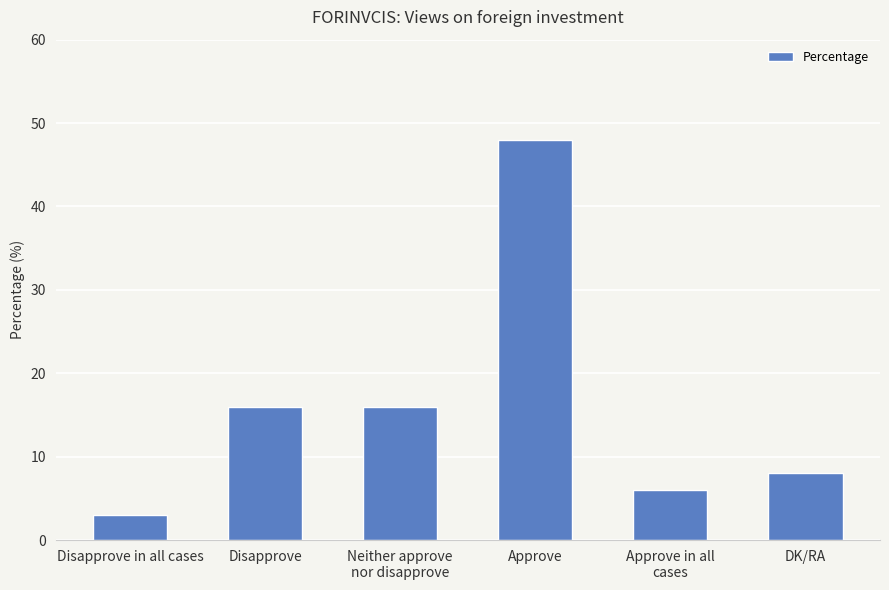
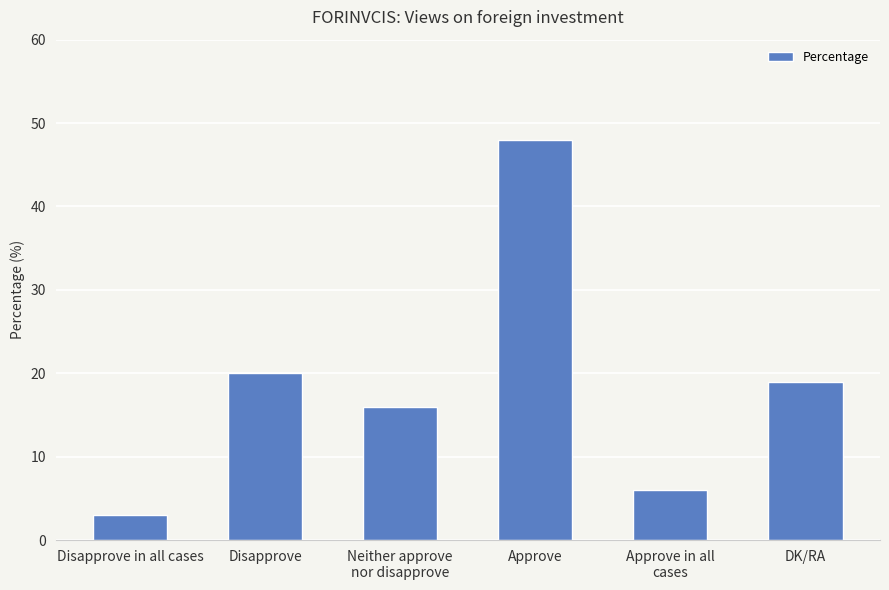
  {
    "Disapprove in all cases": 3,
-   "Disapprove": 16,
+   "Disapprove": 20,
    "Neither approve nor disapprove": 16,
    "Approve": 48,
    "Approve in all cases": 6,
-   "DK/RA": 8
+   "DK/RA": 19
  }
